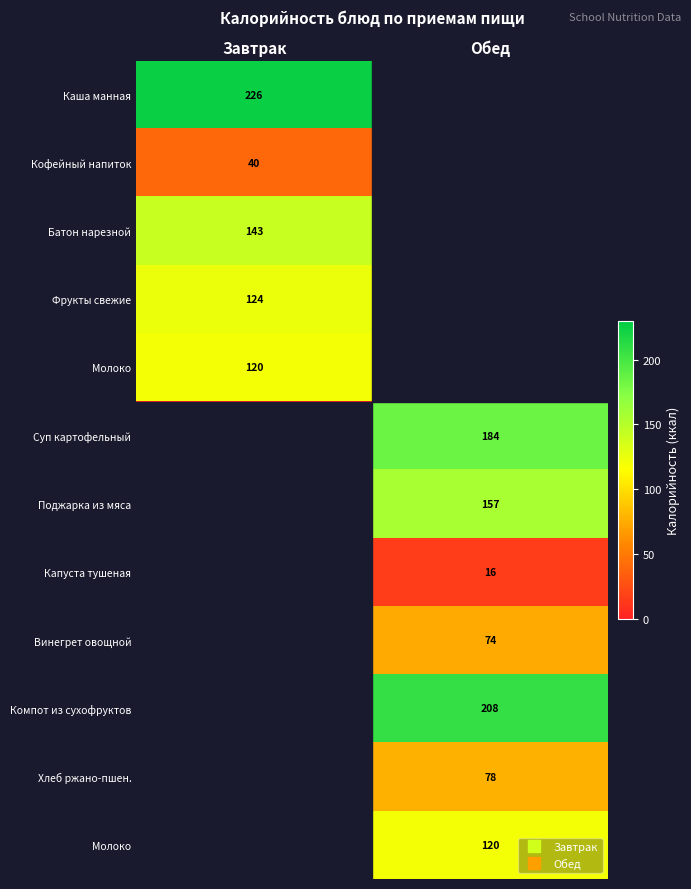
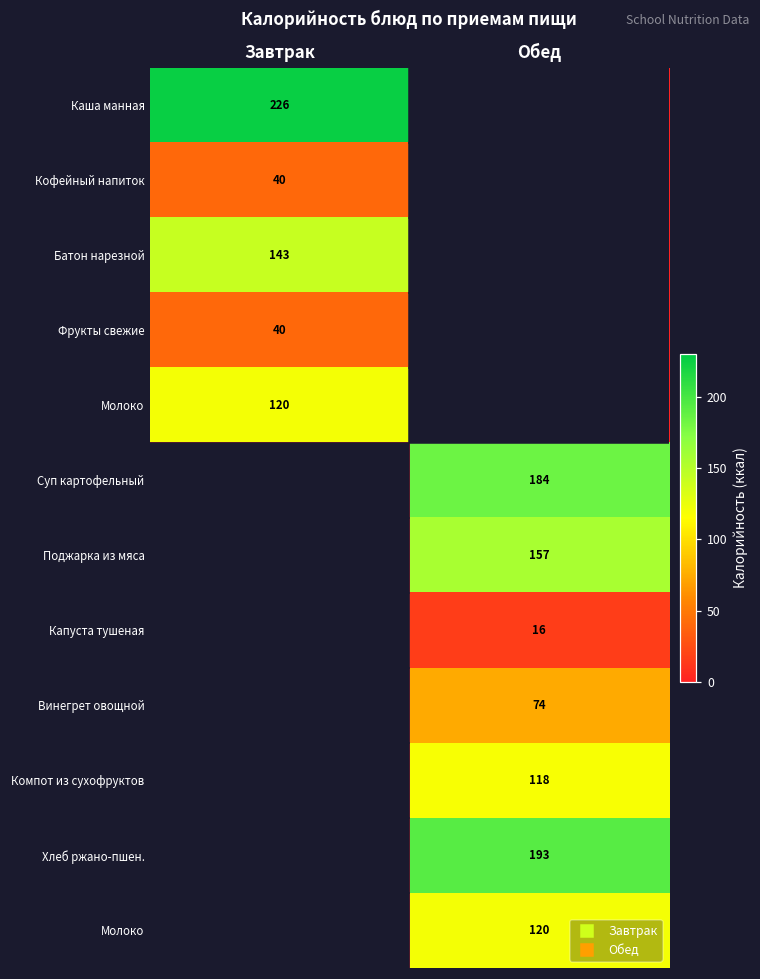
  {
    "Каша манная": {
      "Завтрак": 226
    },
    "Кофейный напиток": {
      "Завтрак": 40
    },
    "Батон нарезной": {
      "Завтрак": 143
    },
    "Фрукты свежие": {
-     "Завтрак": 124
+     "Завтрак": 40
    },
    "Суп картофельный": {
      "Обед": 184
    },
    "Поджарка из мяса": {
      "Обед": 157
    },
    "Капуста тушеная": {
      "Обед": 16
    },
    "Винегрет овощной": {
      "Обед": 74
    },
    "Компот из сухофруктов": {
-     "Обед": 208
+     "Обед": 118
    },
    "Хлеб ржано-пшен.": {
-     "Обед": 78
+     "Обед": 193
    }
  }
